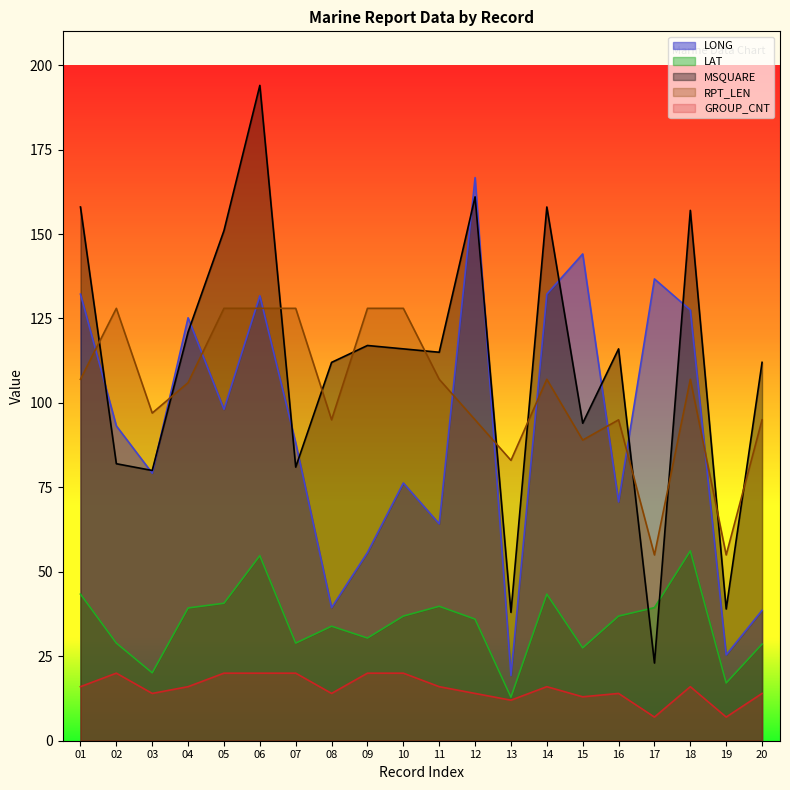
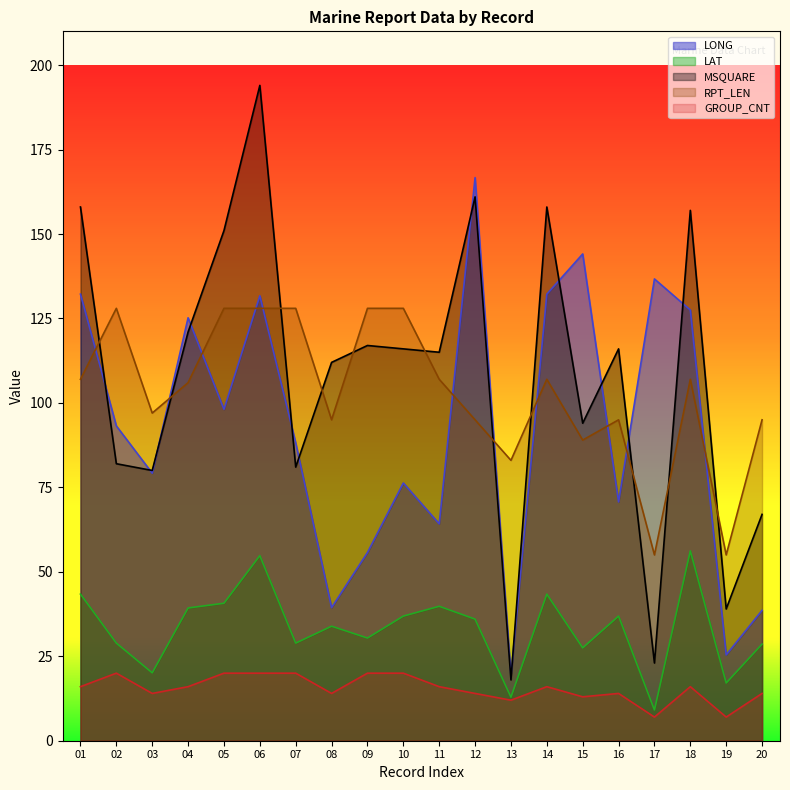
  {
    "LONG": {
      "01": 132,
      "02": 93,
      "03": 79,
      "04": 125,
      "05": 98,
      "06": 132,
      "07": 88,
      "08": 39,
      "09": 56,
      "10": 76,
      "11": 64,
      "12": 167,
      "13": 19,
      "14": 132,
      "15": 144,
      "16": 71,
      "17": 137,
      "18": 128,
      "19": 25,
      "20": 39
    },
    "LAT": {
      "01": 43,
      "02": 29,
      "03": 20,
      "04": 39,
      "05": 41,
      "06": 55,
      "07": 29,
      "08": 34,
      "09": 30,
      "10": 37,
      "11": 40,
      "12": 36,
      "13": 13,
      "14": 43,
      "15": 28,
      "16": 37,
-     "17": 39,
+     "17": 9,
      "18": 56,
      "19": 17,
      "20": 29
    },
    "MSQUARE": {
      "01": 158,
      "02": 82,
      "03": 80,
      "04": 121,
      "05": 151,
      "06": 194,
      "07": 81,
      "08": 112,
      "09": 117,
      "10": 116,
      "11": 115,
      "12": 161,
-     "13": 38,
+     "13": 18,
      "14": 158,
      "15": 94,
      "16": 116,
      "17": 23,
      "18": 157,
      "19": 39,
-     "20": 112
+     "20": 67
    }
  }
